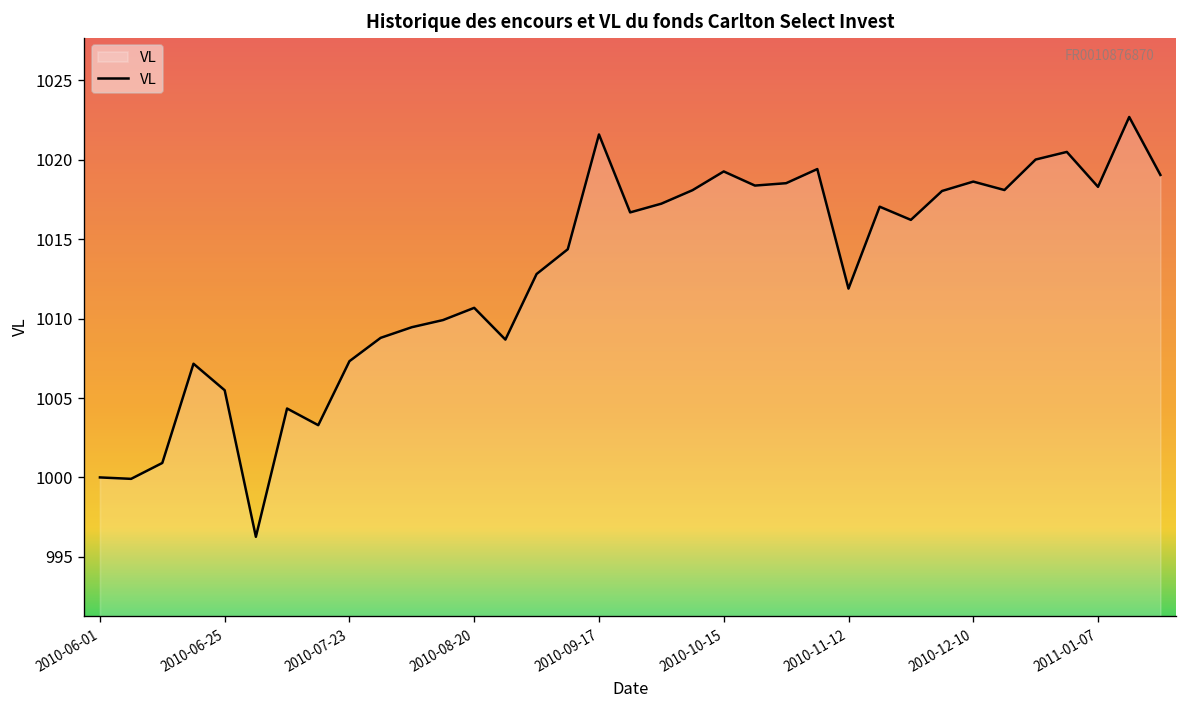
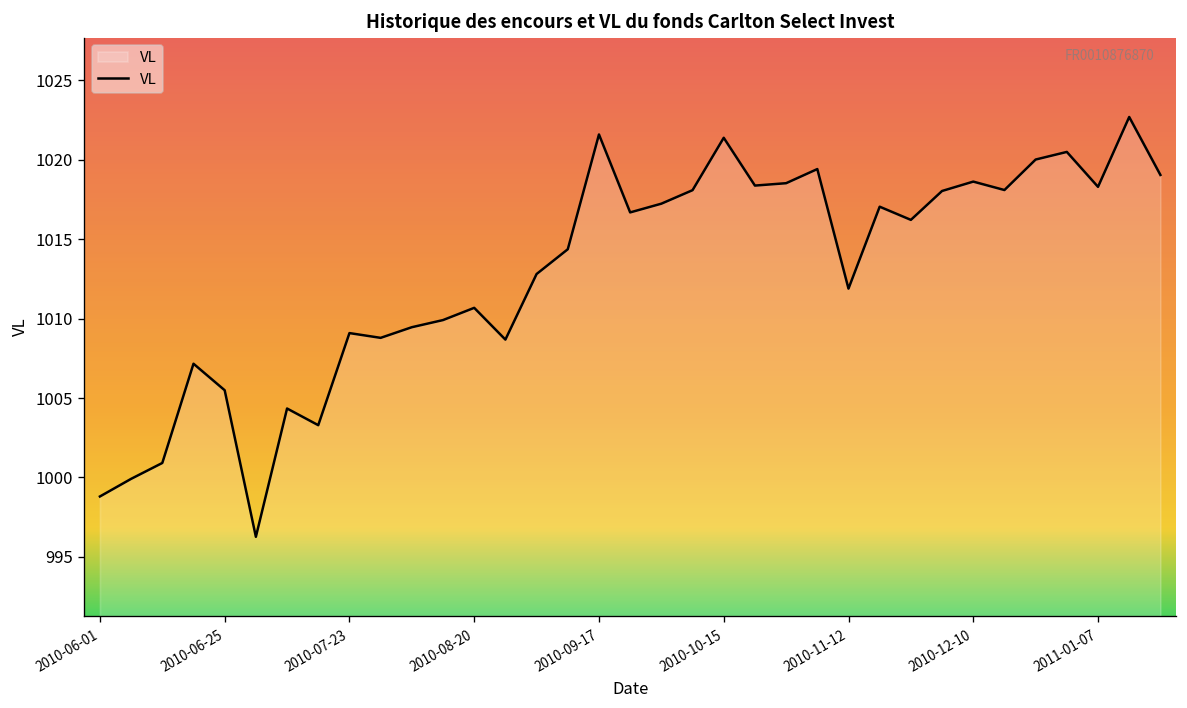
  {
-   "2010-06-01": 1000.0,
+   "2010-06-01": 998.8,
    "2010-06-25": 1005.5,
-   "2010-07-23": 1007.3,
+   "2010-07-23": 1009.1,
    "2010-08-20": 1010.7,
    "2010-09-17": 1021.6,
-   "2010-10-15": 1019.3,
+   "2010-10-15": 1021.4,
    "2010-11-12": 1011.9,
    "2010-12-10": 1018.6,
    "2011-01-07": 1018.3
  }
